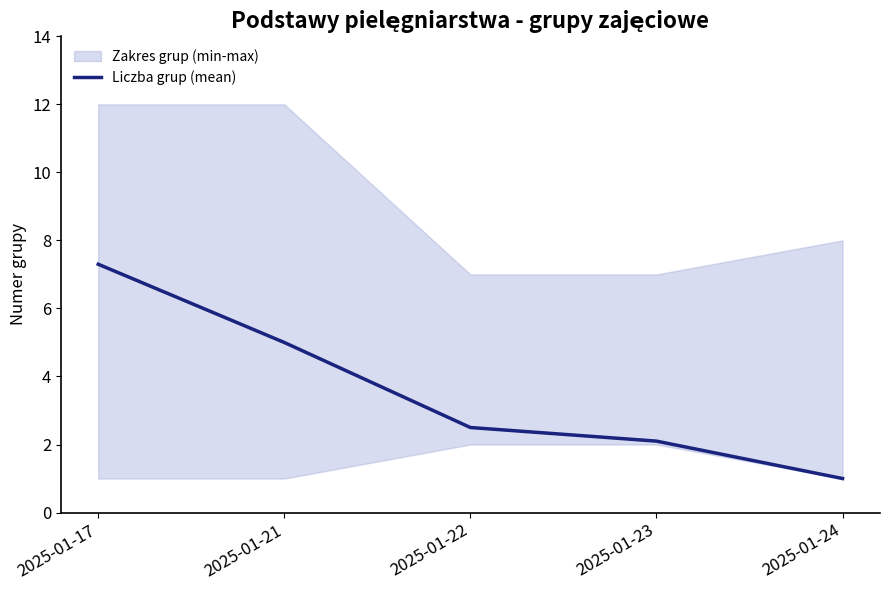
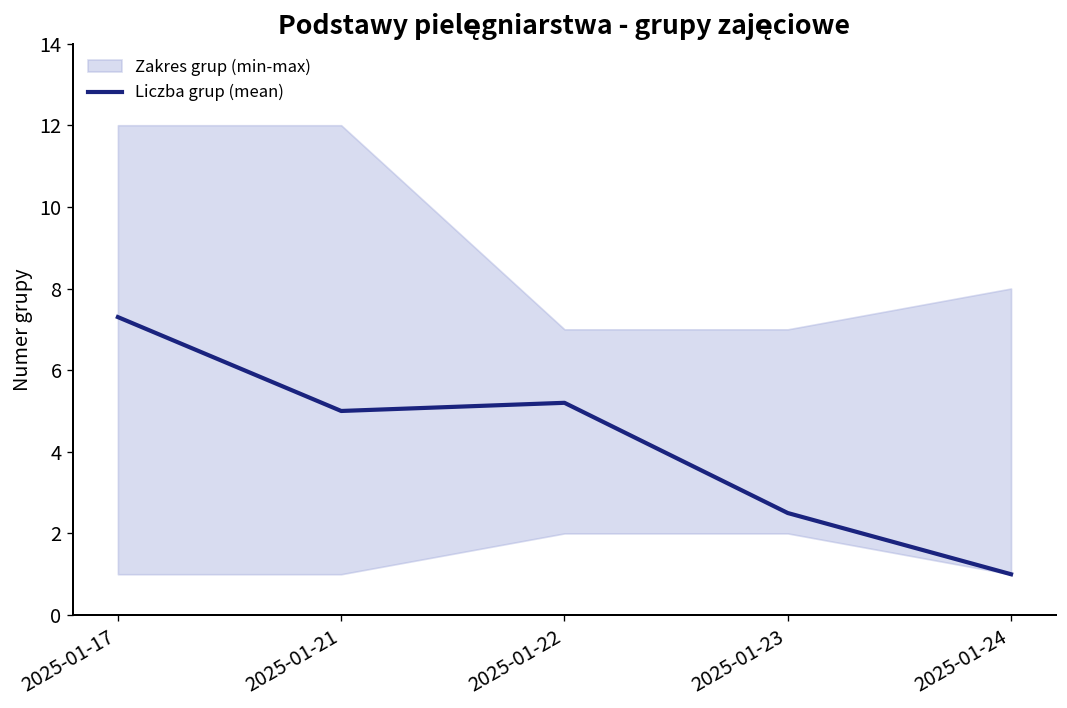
  {
    "Liczba grup (mean)": {
      "2025-01-17": 7.3,
      "2025-01-21": 5.0,
-     "2025-01-22": 2.5,
-     "2025-01-23": 2.1,
+     "2025-01-22": 5.2,
+     "2025-01-23": 2.5,
      "2025-01-24": 1.0
    }
  }
